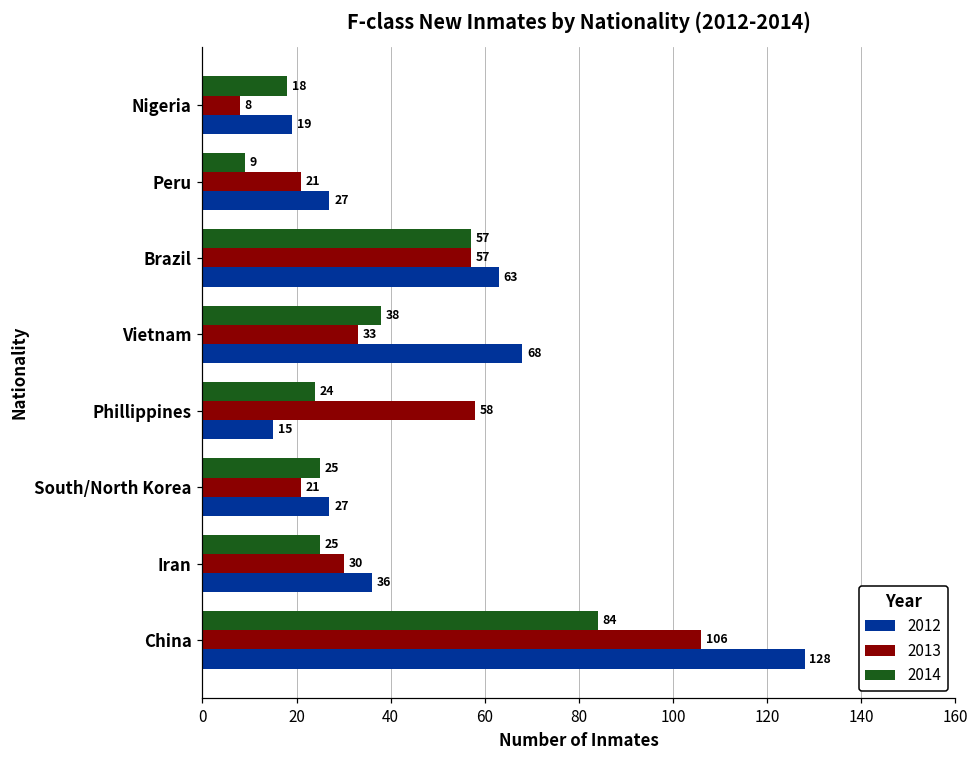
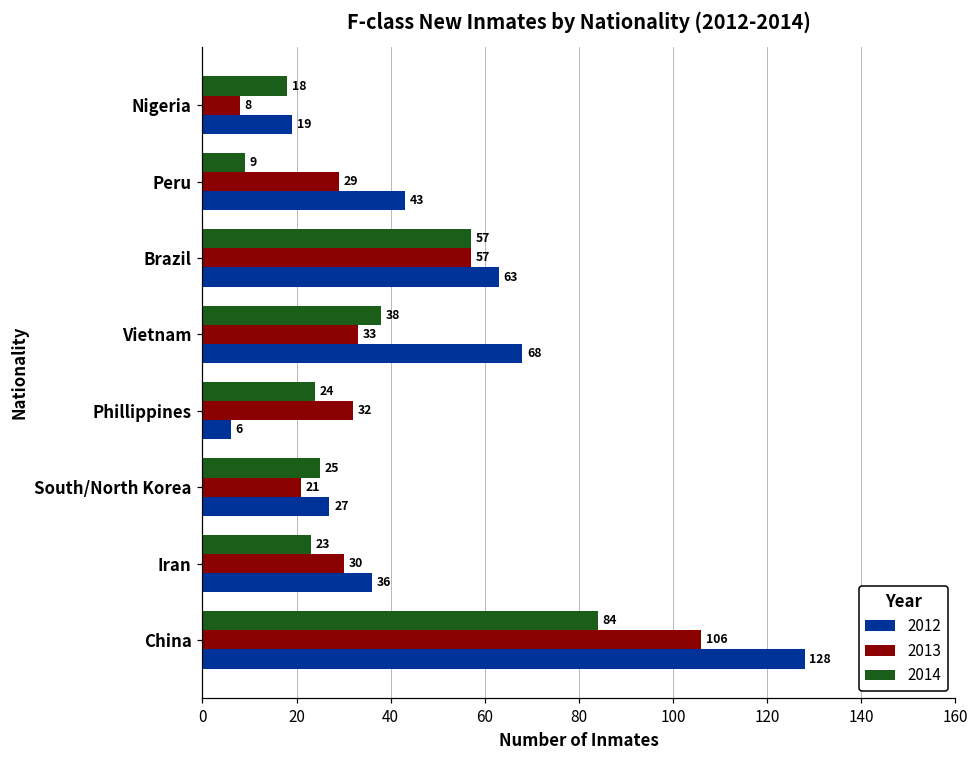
  {
    "2012": {
      "Nigeria": 19,
-     "Peru": 27,
+     "Peru": 43,
      "Brazil": 63,
      "Vietnam": 68,
-     "Phillippines": 15,
+     "Phillippines": 6,
      "South/North Korea": 27,
      "Iran": 36,
      "China": 128
    },
    "2013": {
      "Nigeria": 8,
-     "Peru": 21,
+     "Peru": 29,
      "Brazil": 57,
      "Vietnam": 33,
-     "Phillippines": 58,
+     "Phillippines": 32,
      "South/North Korea": 21,
      "Iran": 30,
      "China": 106
    },
    "2014": {
      "Nigeria": 18,
      "Peru": 9,
      "Brazil": 57,
      "Vietnam": 38,
      "Phillippines": 24,
      "South/North Korea": 25,
-     "Iran": 25,
+     "Iran": 23,
      "China": 84
    }
  }
